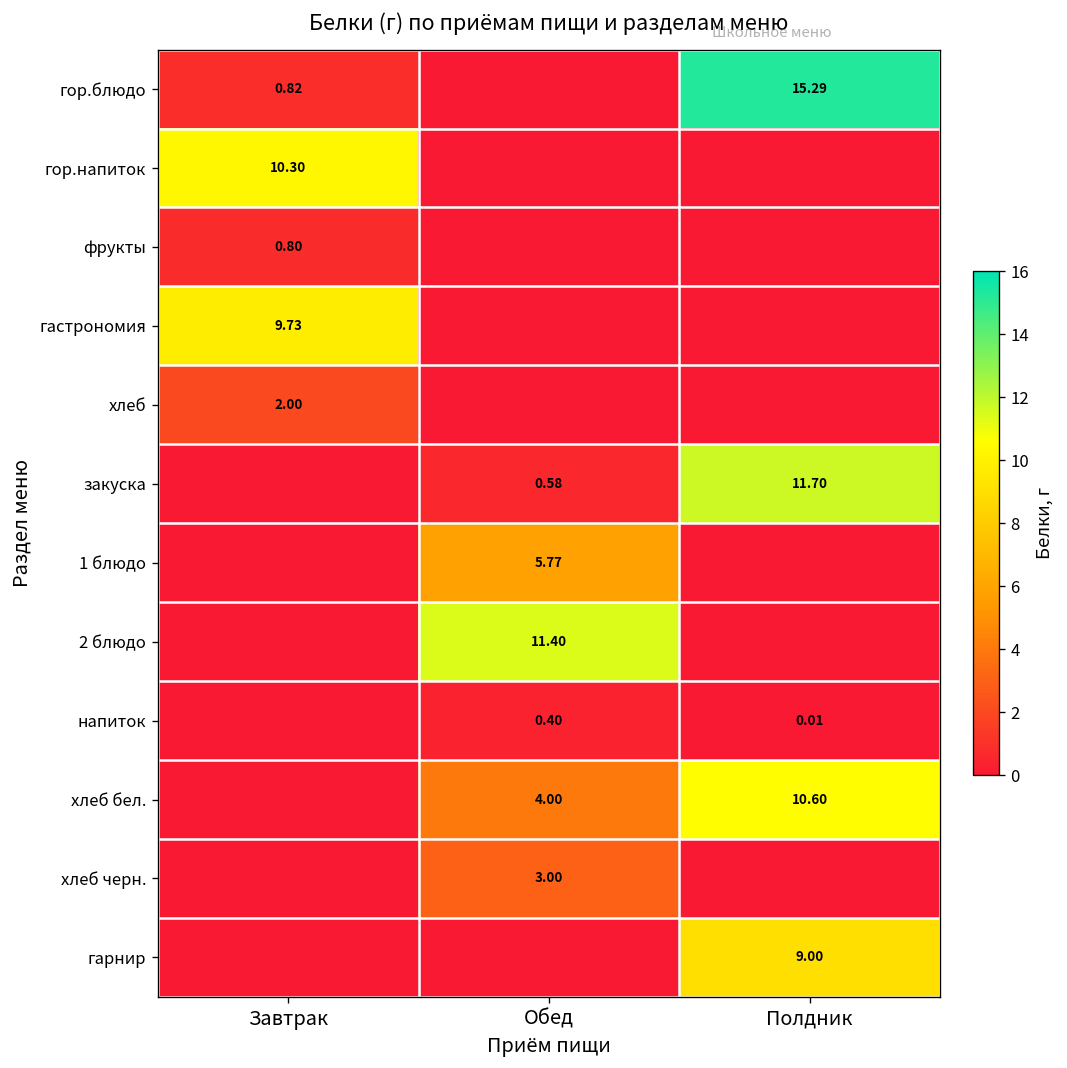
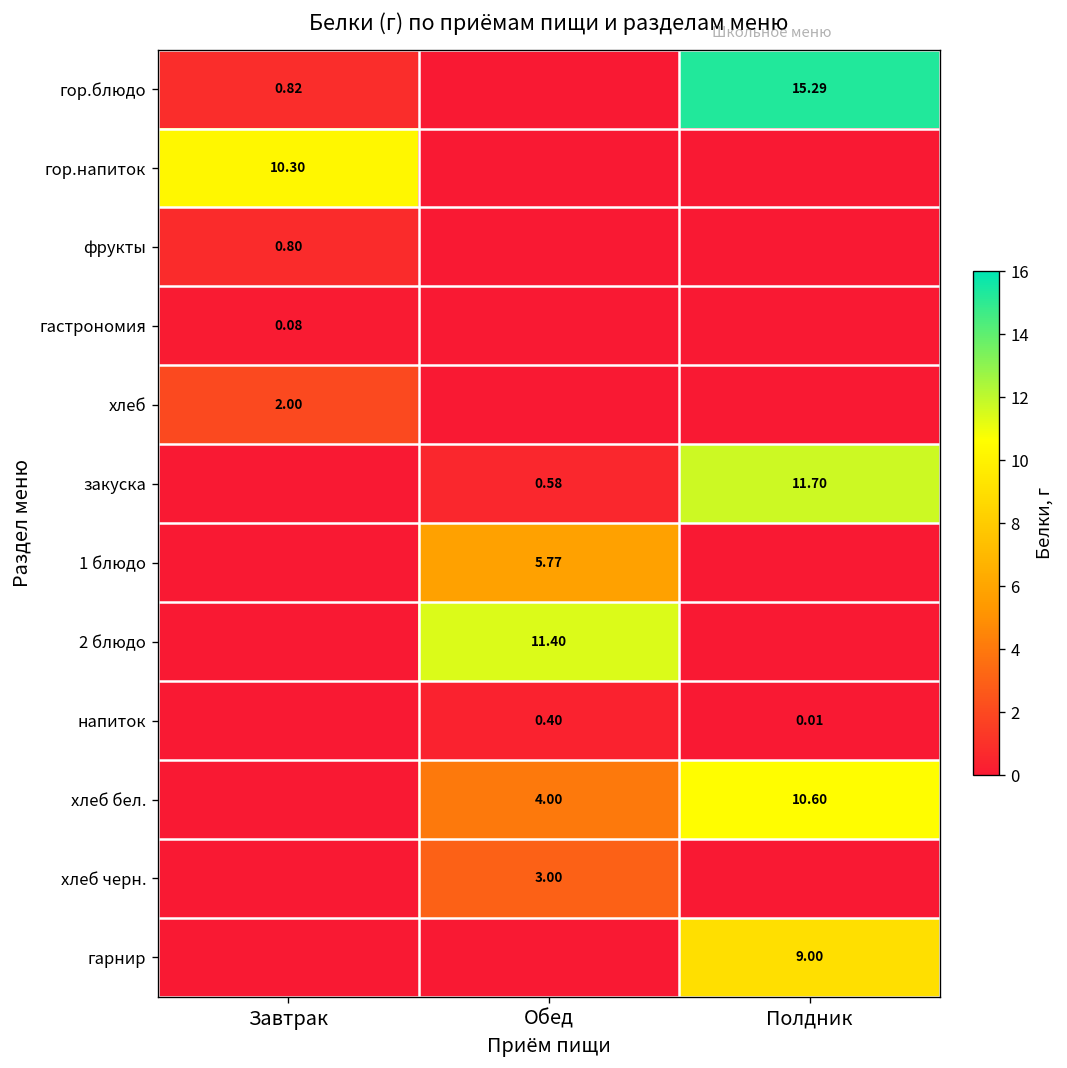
  {
    "гор.блюдо": {
      "Завтрак": 0.82,
      "Полдник": 15.29
    },
    "гор.напиток": {
      "Завтрак": 10.30
    },
    "фрукты": {
      "Завтрак": 0.80
    },
    "гастрономия": {
-     "Завтрак": 9.73
+     "Завтрак": 0.08
    },
    "хлеб": {
      "Завтрак": 2.00
    },
    "закуска": {
      "Обед": 0.58,
      "Полдник": 11.70
    },
    "1 блюдо": {
      "Обед": 5.77
    },
    "2 блюдо": {
      "Обед": 11.40
    },
    "напиток": {
      "Обед": 0.40,
      "Полдник": 0.01
    },
    "хлеб бел.": {
      "Обед": 4.00,
      "Полдник": 10.60
    },
    "хлеб черн.": {
      "Обед": 3.00
    },
    "гарнир": {
      "Полдник": 9.00
    }
  }
